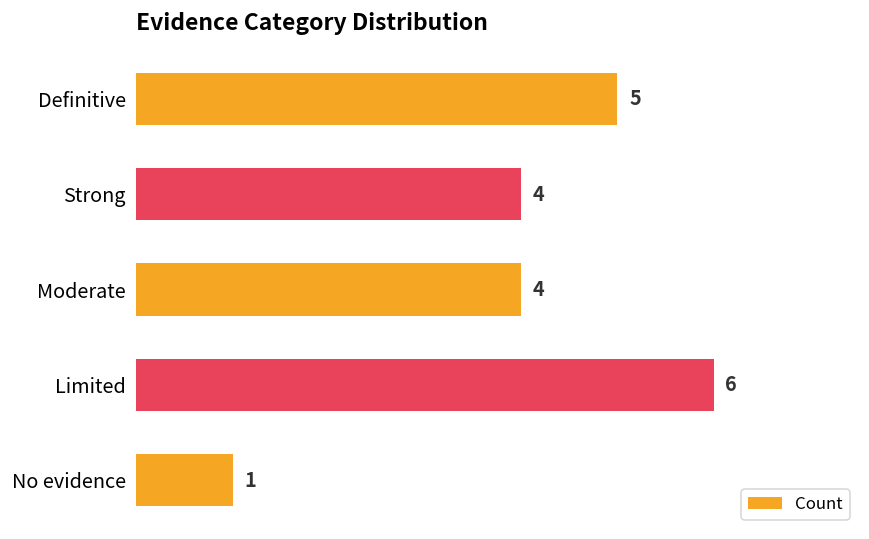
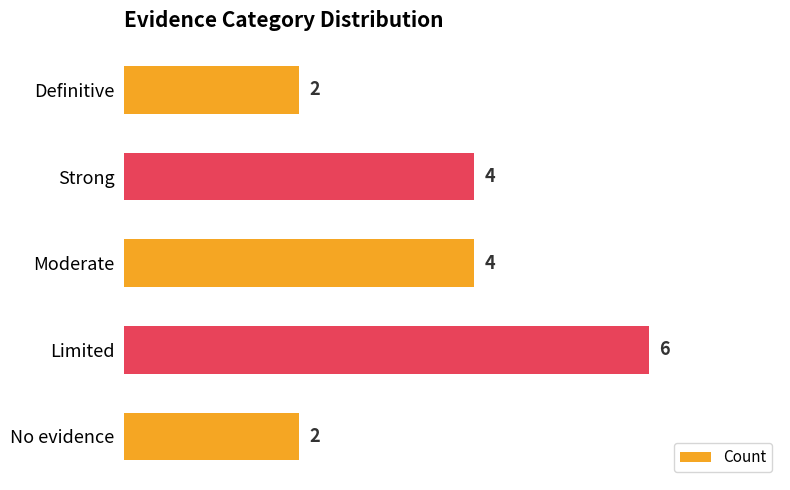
  {
-   "Definitive": 5,
+   "Definitive": 2,
    "Strong": 4,
    "Moderate": 4,
    "Limited": 6,
-   "No evidence": 1
+   "No evidence": 2
  }
